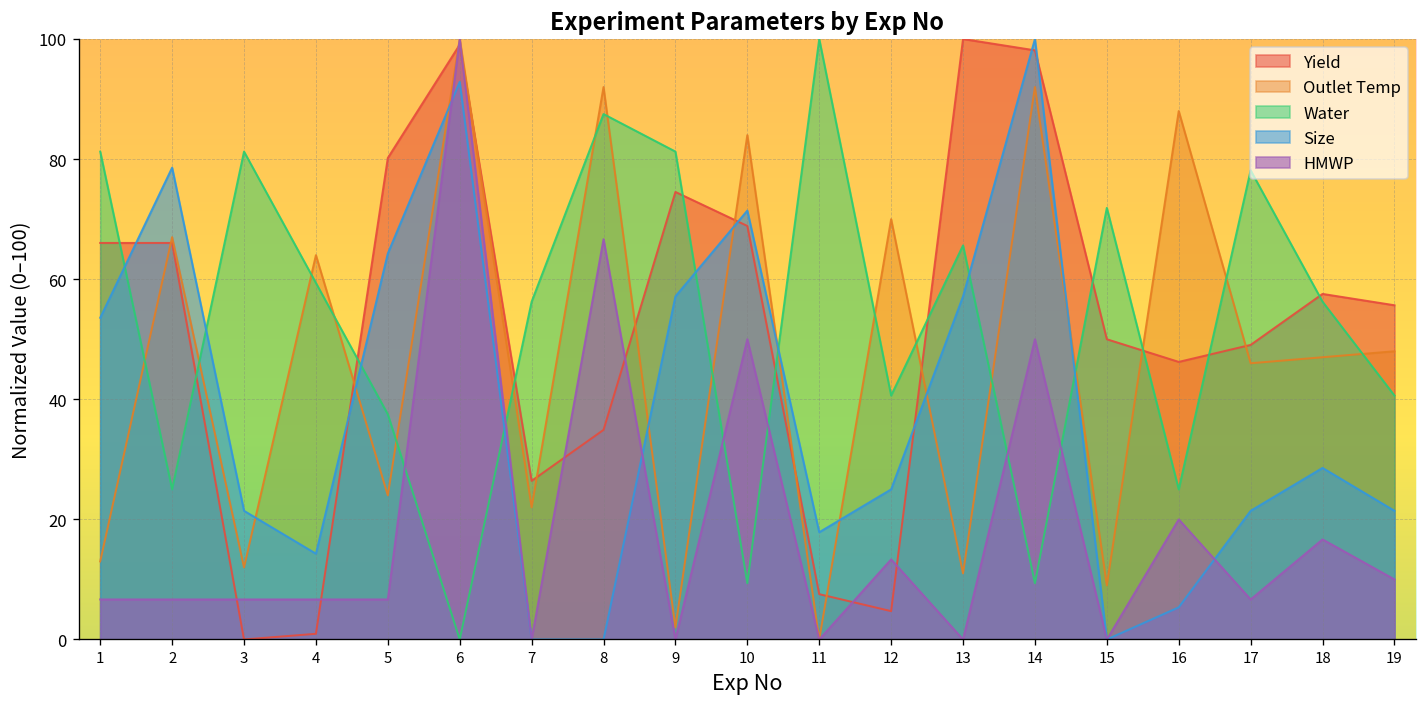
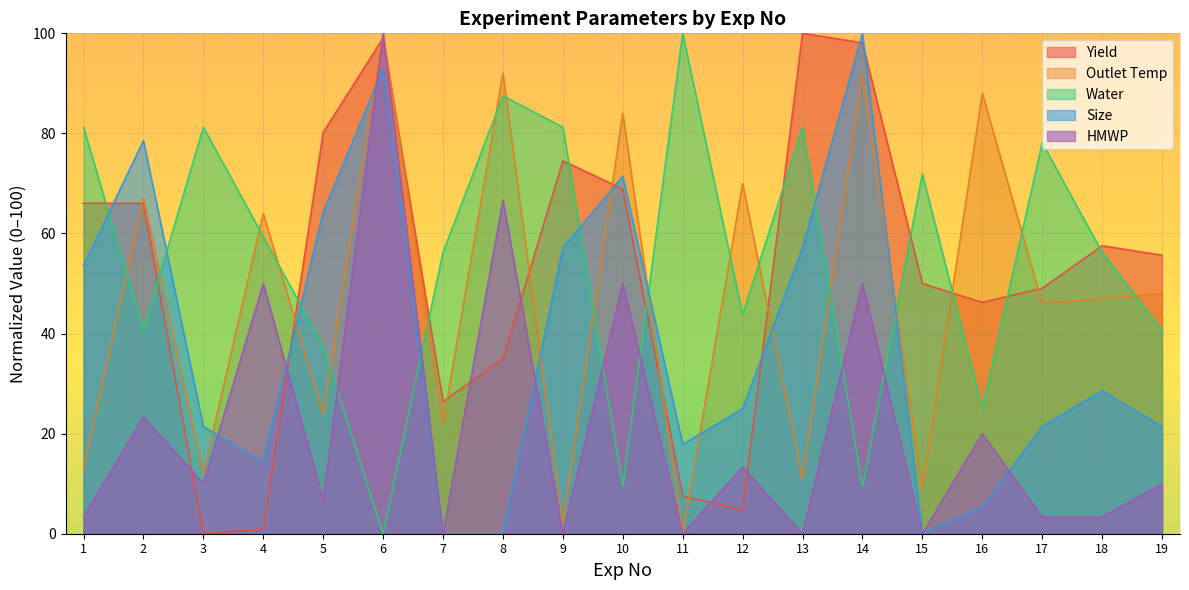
  {
    "Water": {
      "1": 81,
-     "2": 25,
+     "2": 41,
      "3": 81,
      "4": 59,
      "5": 38,
      "6": 0,
      "7": 56,
      "8": 88,
      "9": 81,
      "10": 9,
      "11": 100,
-     "12": 41,
-     "13": 66,
+     "12": 44,
+     "13": 81,
      "14": 9,
      "15": 72,
      "16": 25,
      "18": 56,
      "19": 41
    },
    "Size": {
      "1": 54,
      "2": 79,
      "3": 21,
      "4": 14,
      "5": 64,
      "6": 93,
      "8": 0,
      "9": 57,
      "10": 71,
      "11": 18,
      "12": 25,
      "13": 57,
      "14": 100,
      "16": 5,
      "17": 21,
      "18": 29,
      "19": 21
    },
    "HMWP": {
-     "1": 7,
-     "2": 7,
-     "3": 7,
-     "4": 7,
+     "1": 3,
+     "2": 23,
+     "3": 10,
+     "4": 50,
      "5": 7,
      "8": 67,
      "9": 0,
      "10": 50,
      "12": 13,
      "13": 0,
      "14": 50,
      "16": 20,
-     "17": 7,
-     "18": 17,
+     "17": 3,
+     "18": 3,
      "19": 10
    }
  }
